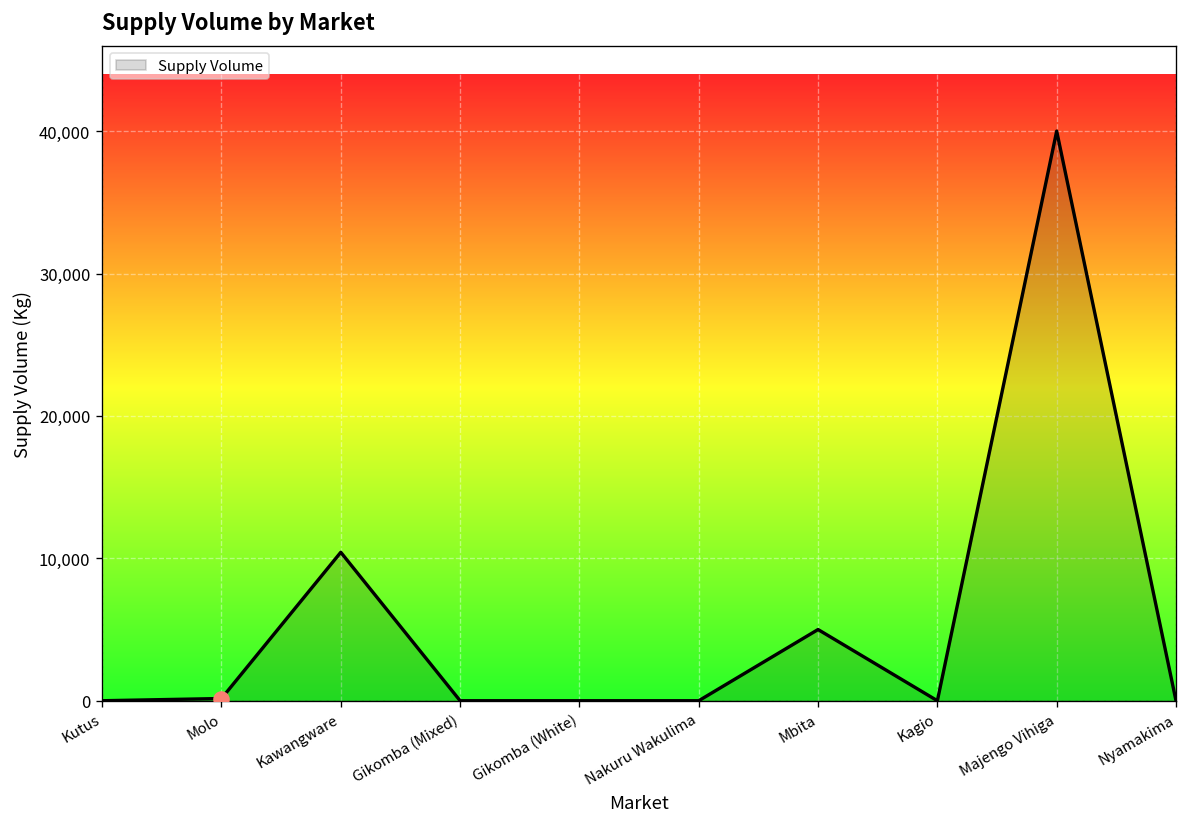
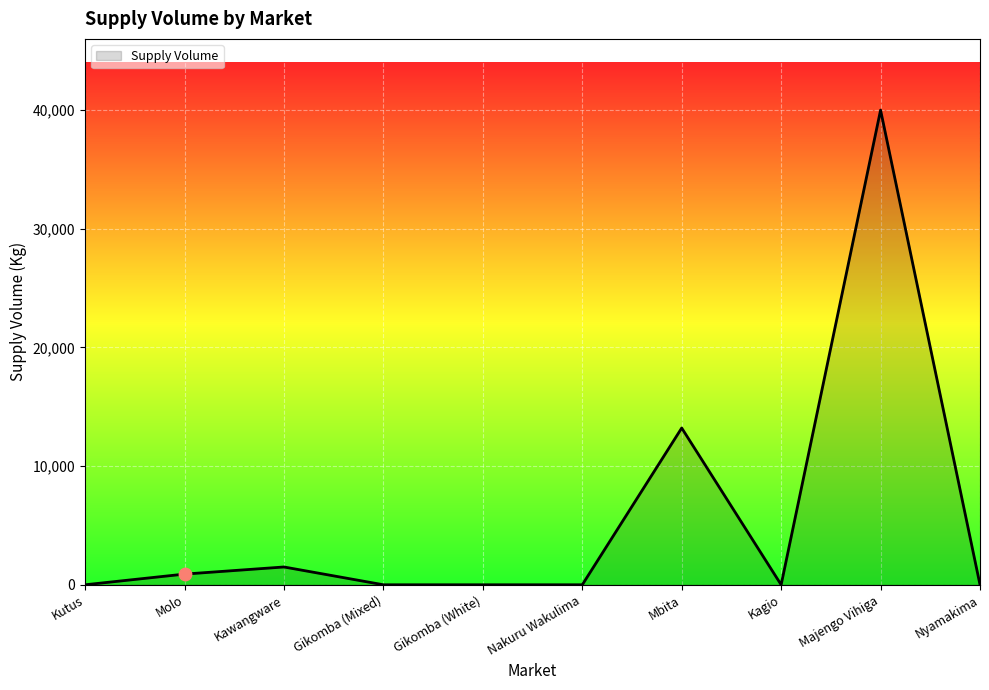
  {
    "Supply Volume": {
      "Kutus": "0",
-     "Molo": "200",
-     "Kawangware": "10,400",
+     "Molo": "900",
+     "Kawangware": "1,500",
      "Gikomba (Mixed)": "0",
      "Gikomba (White)": "0",
      "Nakuru Wakulima": "0",
-     "Mbita": "5,000",
+     "Mbita": "13,200",
      "Kagio": "0",
      "Majengo Vihiga": "40,000",
      "Nyamakima": "0"
    }
  }
